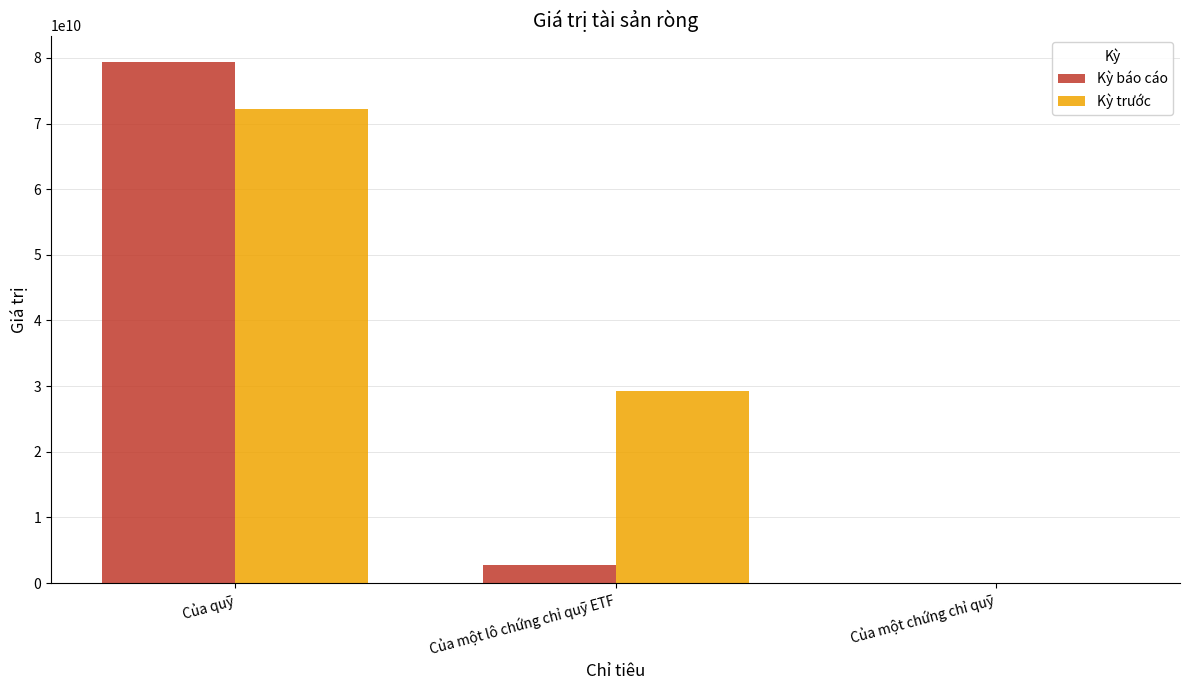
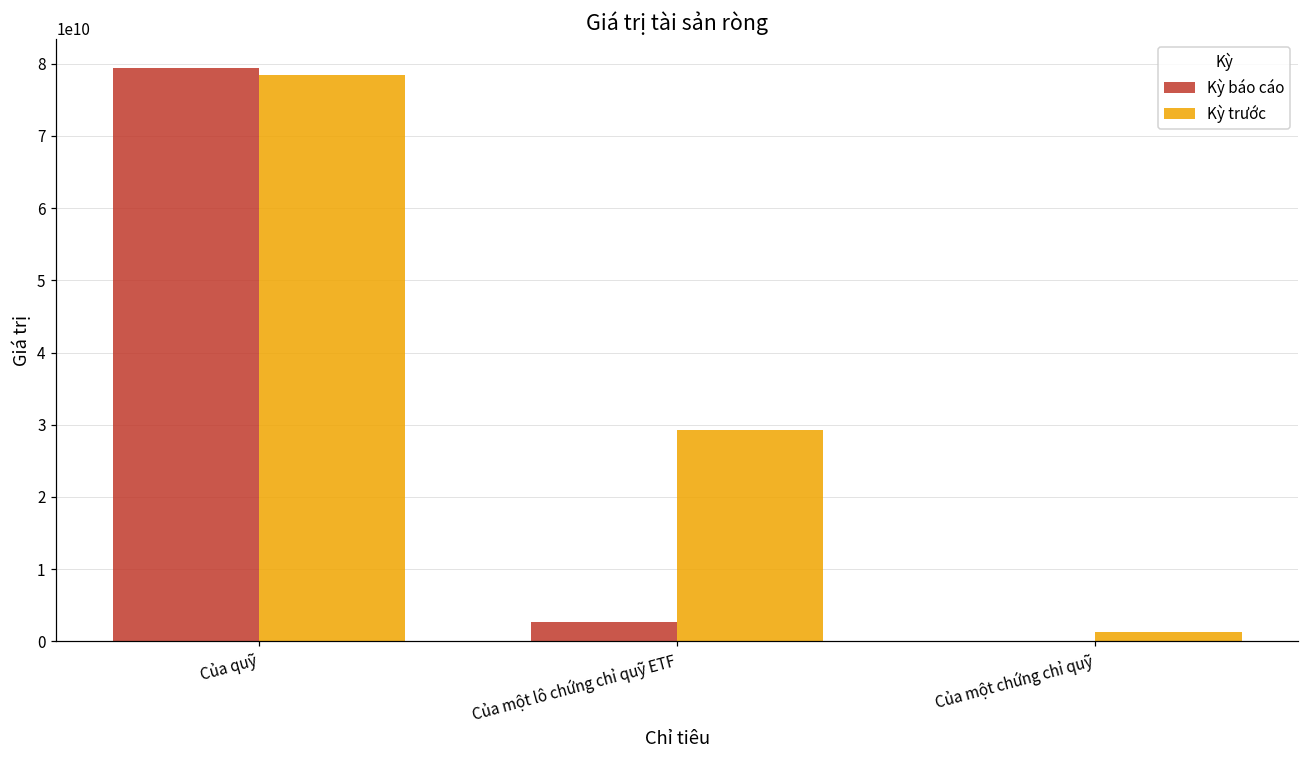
  {
    "Kỳ báo cáo": {
      "Của quỹ": 79000000000,
      "Của một lô chứng chỉ quỹ ETF": 3000000000
    },
    "Kỳ trước": {
-     "Của quỹ": 72000000000,
+     "Của quỹ": 78000000000,
      "Của một lô chứng chỉ quỹ ETF": 29000000000,
-     "Của một chứng chỉ quỹ": 0
+     "Của một chứng chỉ quỹ": 1000000000
    }
  }
